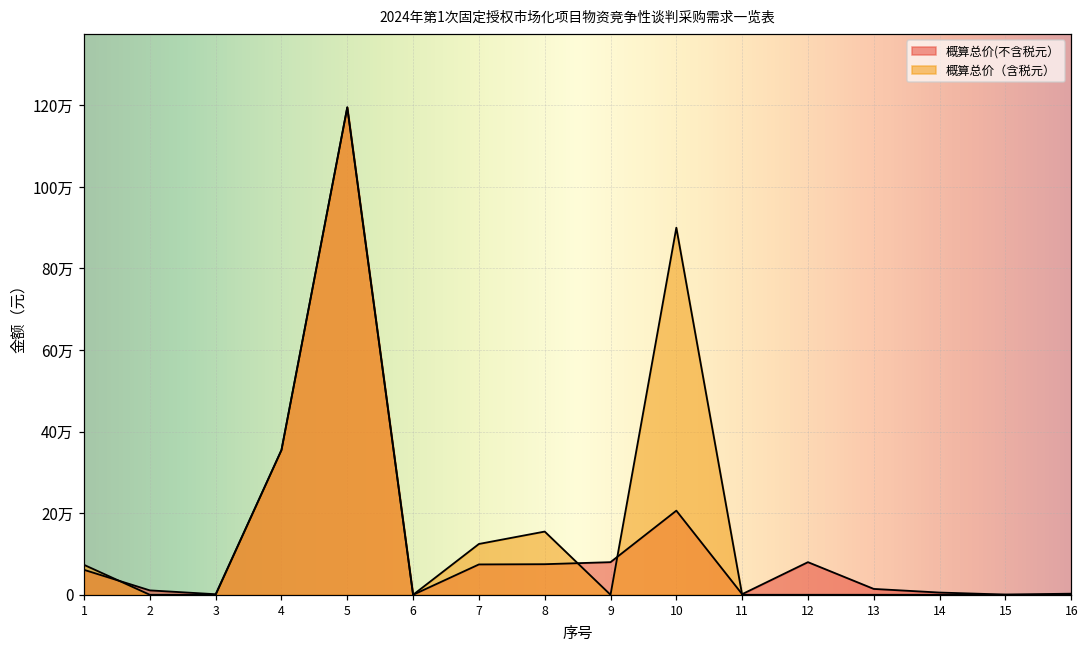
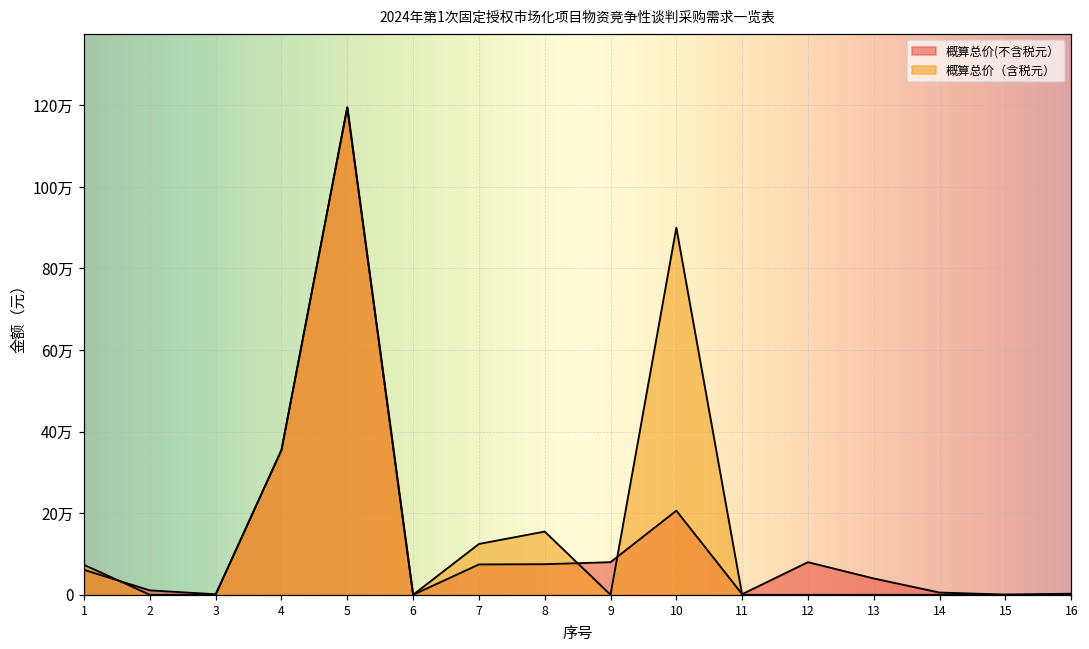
  {
    "概算总价(不含税元）": {
      "1": "6万",
      "2": "1万",
      "7": "7万",
      "8": "8万",
      "9": "8万",
      "10": "21万",
      "12": "8万",
-     "13": "1万"
+     "13": "4万"
    },
    "概算总价（含税元）": {
      "1": "7万",
      "2": "0万",
      "7": "12万",
      "8": "16万",
      "9": "0万",
      "10": "90万",
      "12": "0万",
      "13": "0万"
    }
  }
